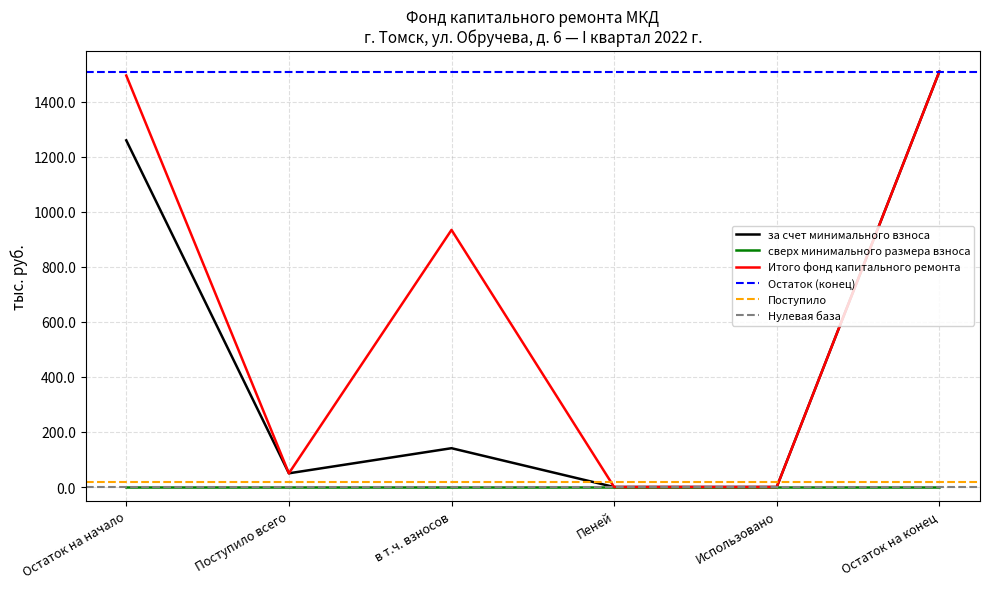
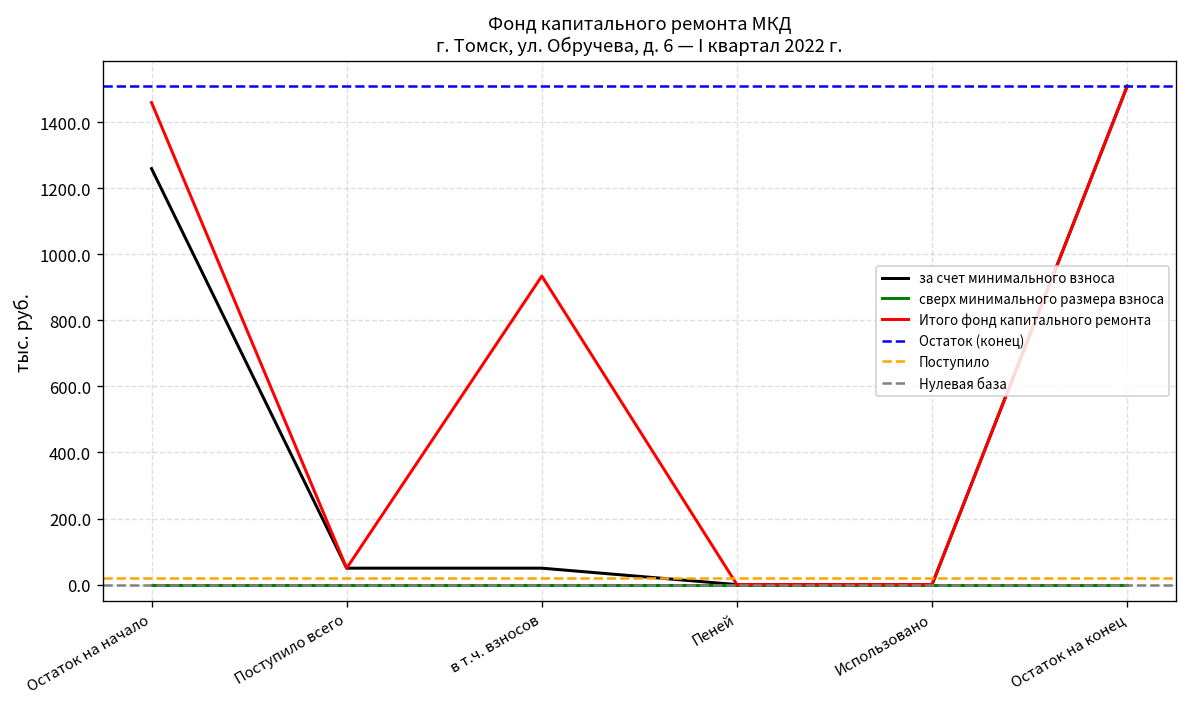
  {
    "за счет минимального взноса": {
      "Остаток на начало": 1260,
-     "в т.ч. взносов": 140
+     "в т.ч. взносов": 50
    },
    "сверх минимального размера взноса": {
      "Остаток на начало": 0,
      "Поступило всего": 0,
      "в т.ч. взносов": 0,
      "Остаток на конец": 0
    },
    "Итого фонд капитального ремонта": {
-     "Остаток на начало": 1500,
+     "Остаток на начало": 1460,
      "в т.ч. взносов": 930
    }
  }
